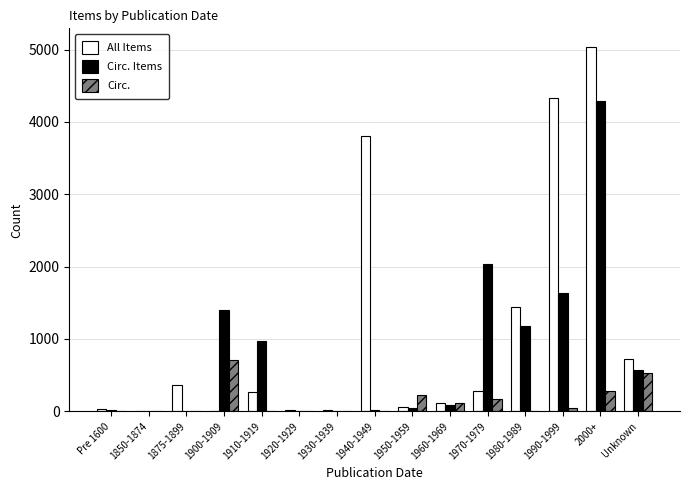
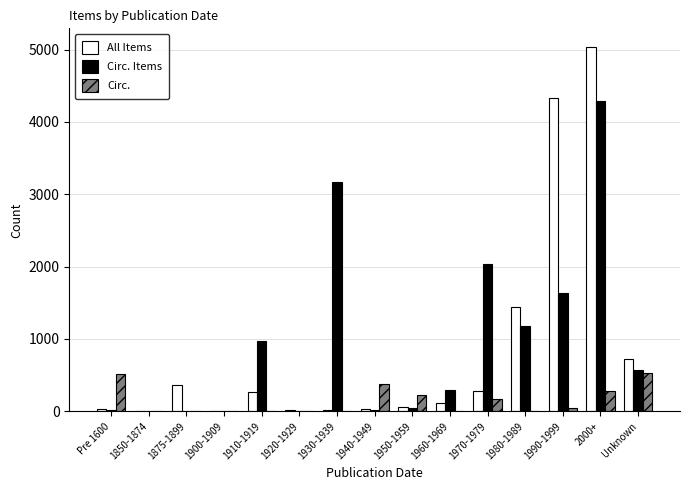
  {
    "All Items": {
      "1875-1899": 400,
      "1910-1919": 300,
-     "1940-1949": 3800,
+     "1940-1949": 0,
      "1950-1959": 100,
      "1960-1969": 100,
      "1970-1979": 300,
      "1980-1989": 1400,
      "1990-1999": 4300,
      "2000+": 5000,
      "Unknown": 700
    },
    "Circ. Items": {
      "1875-1899": 0,
-     "1900-1909": 1400,
+     "1900-1909": 0,
      "1910-1919": 1000,
-     "1930-1939": 0,
+     "1930-1939": 3200,
      "1950-1959": 100,
-     "1960-1969": 100,
+     "1960-1969": 300,
      "1970-1979": 2000,
      "1980-1989": 1200,
      "1990-1999": 1600,
      "2000+": 4300,
      "Unknown": 600
    },
    "Circ.": {
-     "Pre 1600": 0,
+     "Pre 1600": 500,
      "1850-1874": 0,
      "1875-1899": 0,
-     "1900-1909": 700,
+     "1900-1909": 0,
      "1910-1919": 0,
      "1920-1929": 0,
      "1930-1939": 0,
-     "1940-1949": 0,
+     "1940-1949": 400,
      "1950-1959": 200,
-     "1960-1969": 100,
+     "1960-1969": 0,
      "1970-1979": 200,
      "1990-1999": 0,
      "2000+": 300,
      "Unknown": 500
    }
  }
